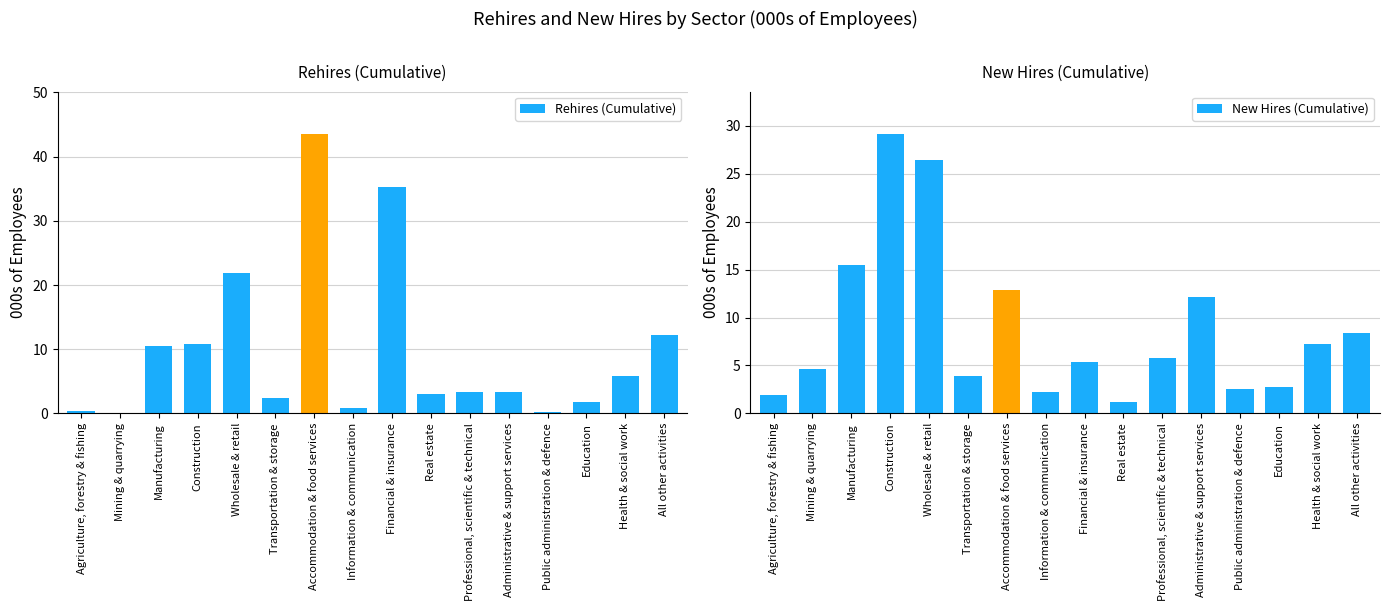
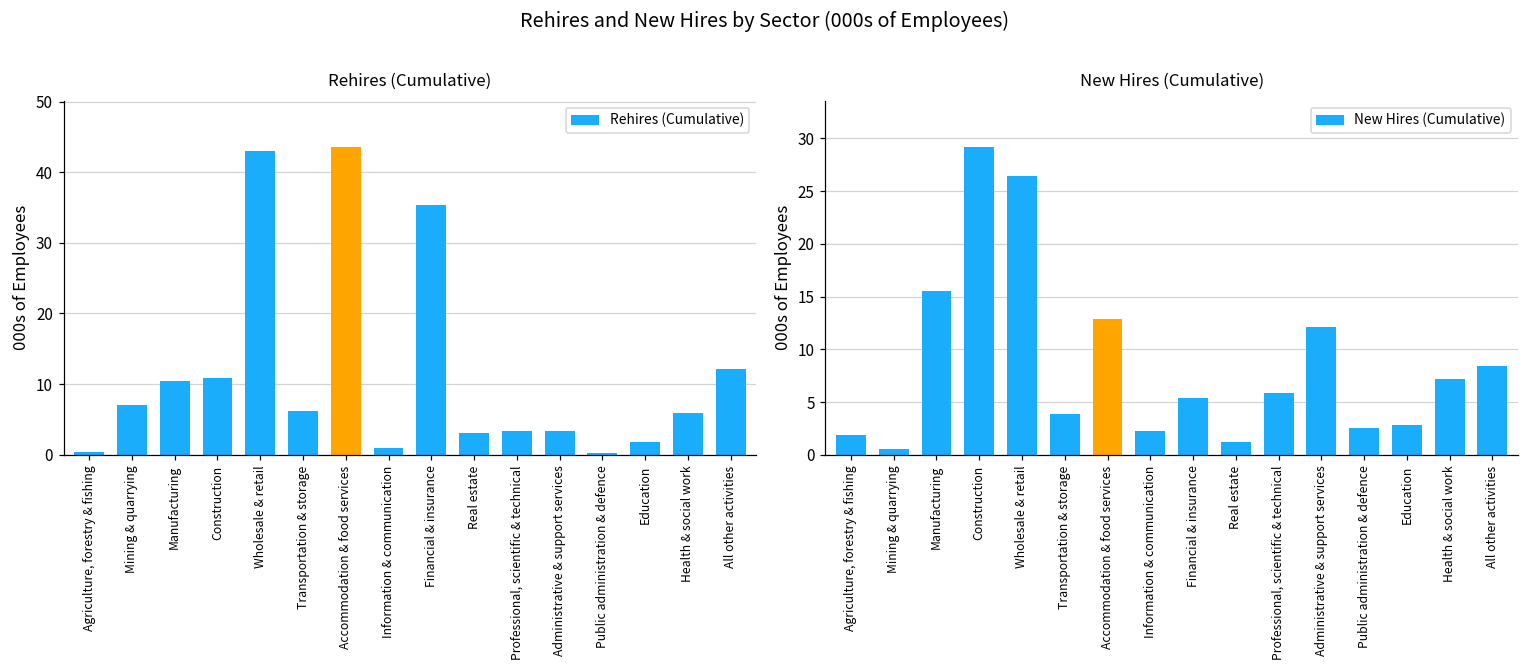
  {
    "Rehires (Cumulative)": {
      "Agriculture, forestry & fishing": 0,
-     "Mining & quarrying": 0,
+     "Mining & quarrying": 7,
      "Manufacturing": 11,
      "Construction": 11,
-     "Wholesale & retail": 22,
-     "Transportation & storage": 2,
+     "Wholesale & retail": 43,
+     "Transportation & storage": 6,
      "Accommodation & food services": 44,
      "Information & communication": 1,
      "Financial & insurance": 35,
      "Real estate": 3,
      "Professional, scientific & technical": 3,
      "Administrative & support services": 3,
      "Education": 2,
      "Health & social work": 6,
      "All other activities": 12
    },
    "New Hires (Cumulative)": {
      "Agriculture, forestry & fishing": 2,
-     "Mining & quarrying": 5,
+     "Mining & quarrying": 1,
      "Manufacturing": 16,
      "Construction": 29,
      "Wholesale & retail": 26,
      "Transportation & storage": 4,
      "Accommodation & food services": 13,
      "Information & communication": 2,
      "Financial & insurance": 5,
      "Real estate": 1,
      "Professional, scientific & technical": 6,
      "Administrative & support services": 12,
      "Public administration & defence": 3,
      "Education": 3,
      "Health & social work": 7,
      "All other activities": 8
    }
  }
